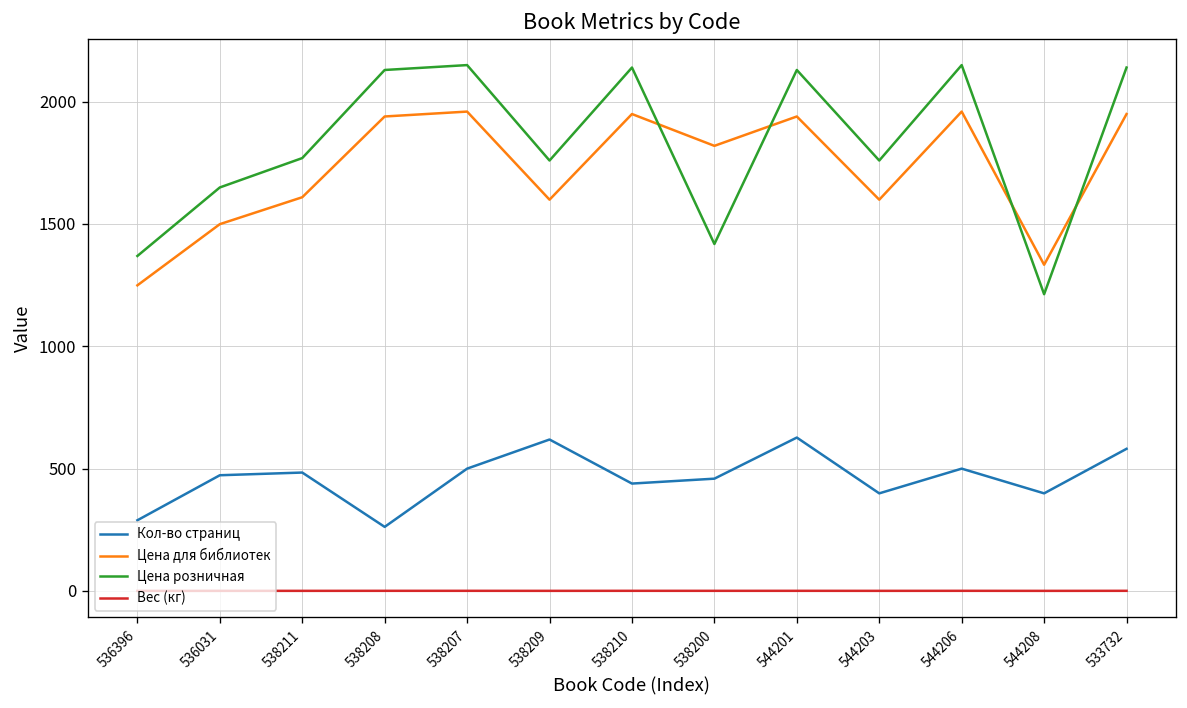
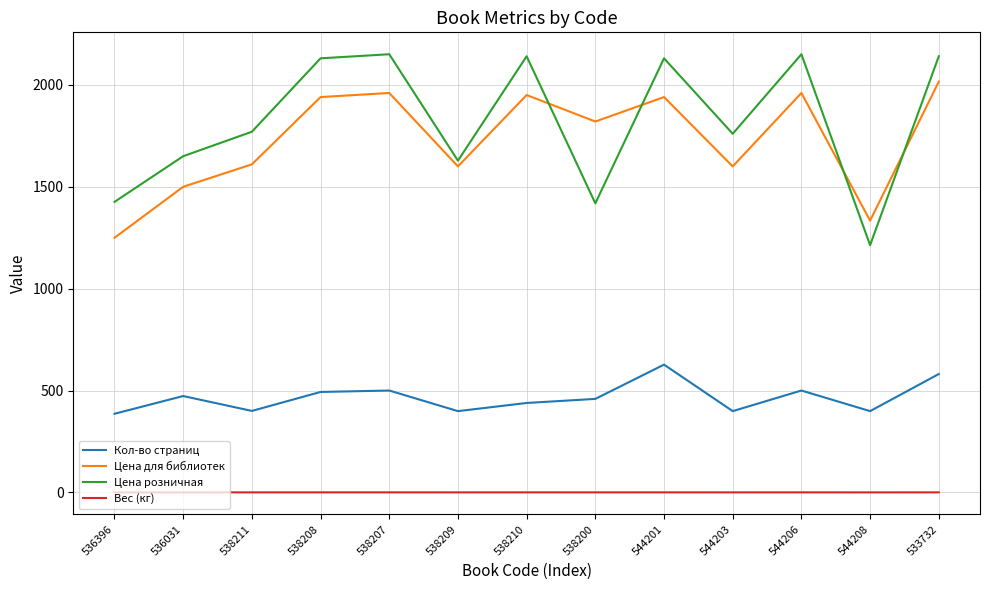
  {
    "Кол-во страниц": {
-     "536396": 290,
+     "536396": 390,
      "536031": 470,
-     "538211": 480,
-     "538208": 260,
+     "538211": 400,
+     "538208": 490,
      "538207": 500,
-     "538209": 620,
+     "538209": 400,
      "538210": 440,
      "538200": 460,
      "544201": 630,
      "544203": 400,
      "544206": 500,
      "544208": 400,
      "533732": 580
    },
    "Цена для библиотек": {
      "536396": 1250,
      "536031": 1500,
      "538211": 1610,
      "538208": 1940,
      "538207": 1960,
      "538209": 1600,
      "538210": 1950,
      "538200": 1820,
      "544201": 1940,
      "544203": 1600,
      "544206": 1960,
      "544208": 1330,
-     "533732": 1950
+     "533732": 2010
    },
    "Цена розничная": {
-     "536396": 1370,
+     "536396": 1430,
      "536031": 1650,
      "538211": 1770,
      "538208": 2130,
      "538207": 2150,
-     "538209": 1760,
+     "538209": 1630,
      "538210": 2140,
      "538200": 1420,
      "544201": 2130,
      "544203": 1760,
      "544206": 2150,
      "544208": 1210,
      "533732": 2140
    },
    "Вес (кг)": {
      "538211": 0,
      "538208": 0,
      "538207": 0,
      "538209": 0,
      "538210": 0,
      "538200": 0,
      "544201": 0,
      "544203": 0,
      "544206": 0,
      "544208": 0,
      "533732": 0
    }
  }
